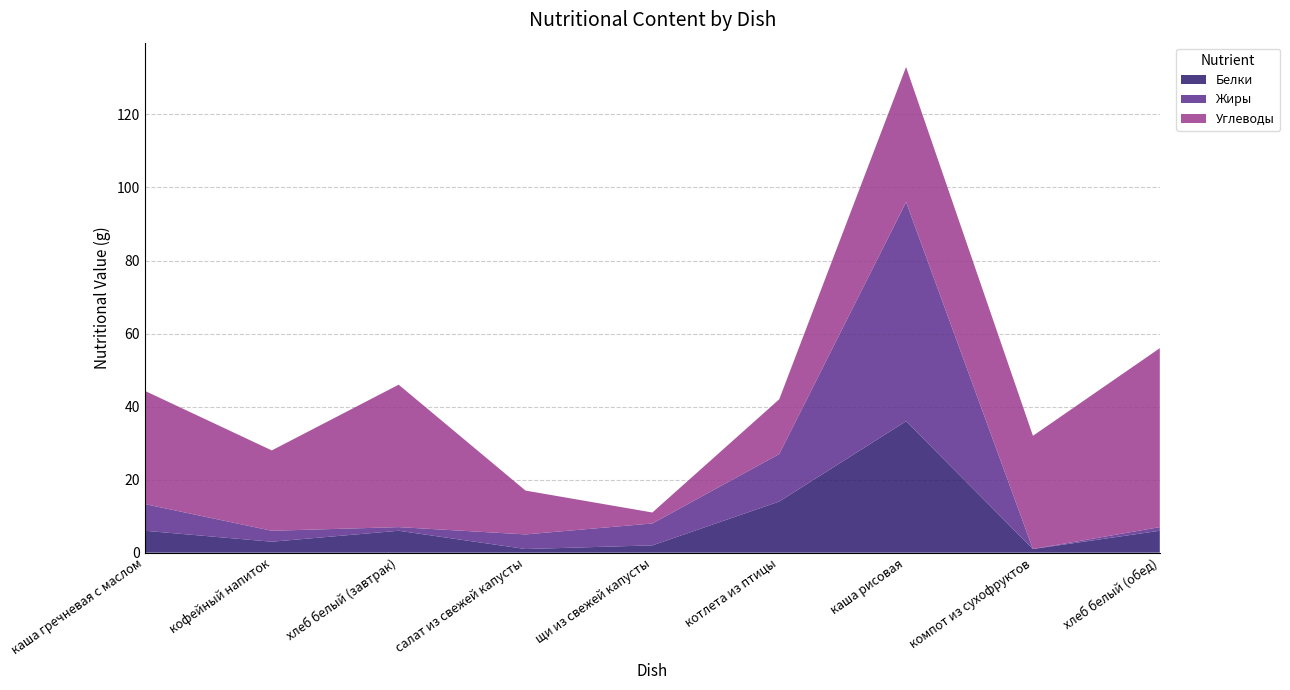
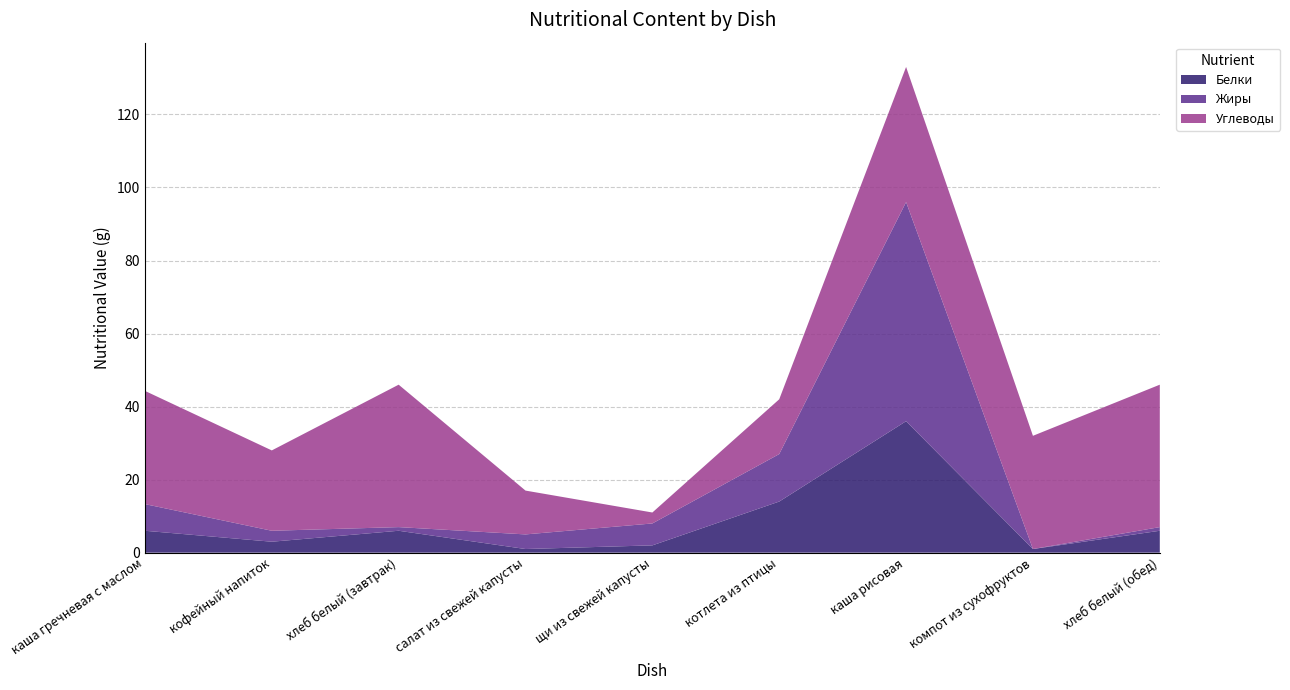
  {
    "Углеводы": {
      "каша гречневая с маслом": 31,
      "кофейный напиток": 22,
      "хлеб белый (завтрак)": 39,
      "салат из свежей капусты": 12,
      "щи из свежей капусты": 3,
      "котлета из птицы": 15,
      "каша рисовая": 37,
      "компот из сухофруктов": 31,
-     "хлеб белый (обед)": 49
+     "хлеб белый (обед)": 39
    }
  }
